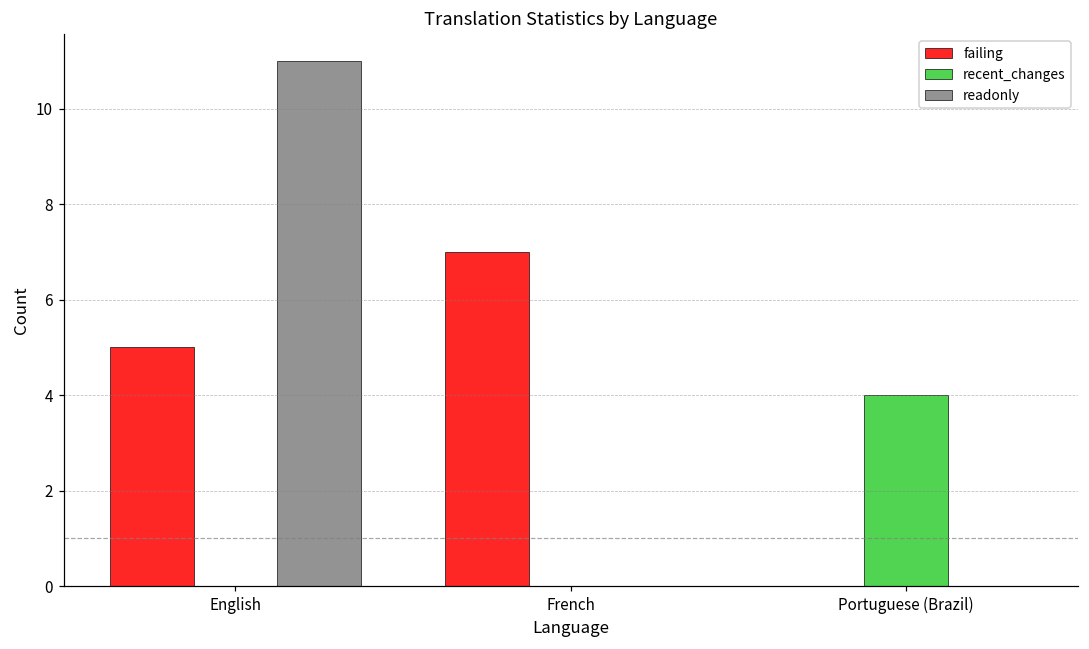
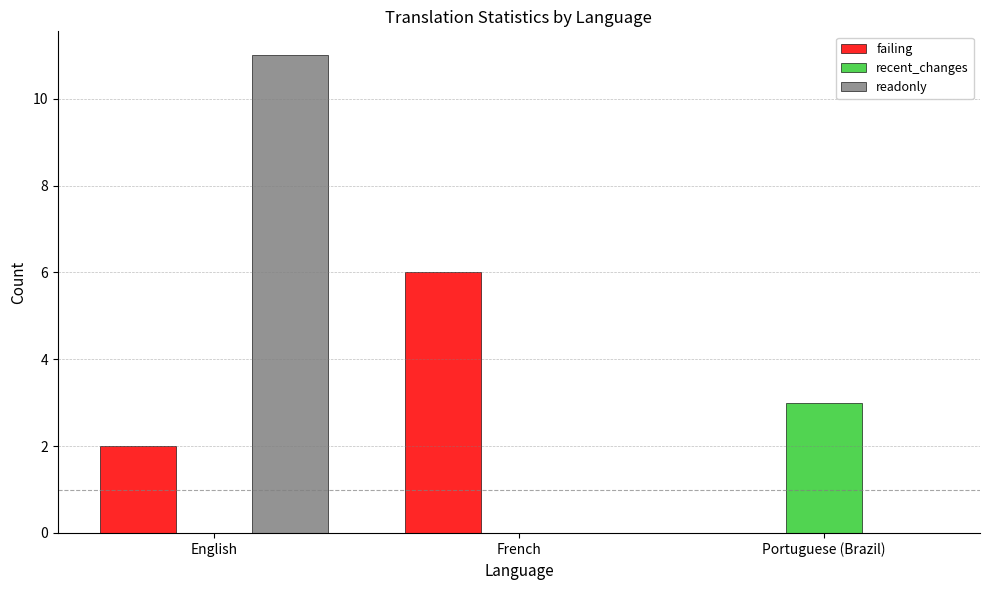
  {
    "failing": {
-     "English": 5,
-     "French": 7,
+     "English": 2,
+     "French": 6,
      "Portuguese (Brazil)": 0
    },
    "recent_changes": {
      "English": 0,
      "French": 0,
-     "Portuguese (Brazil)": 4
+     "Portuguese (Brazil)": 3
    },
    "readonly": {
      "English": 11,
      "French": 0,
      "Portuguese (Brazil)": 0
    }
  }
